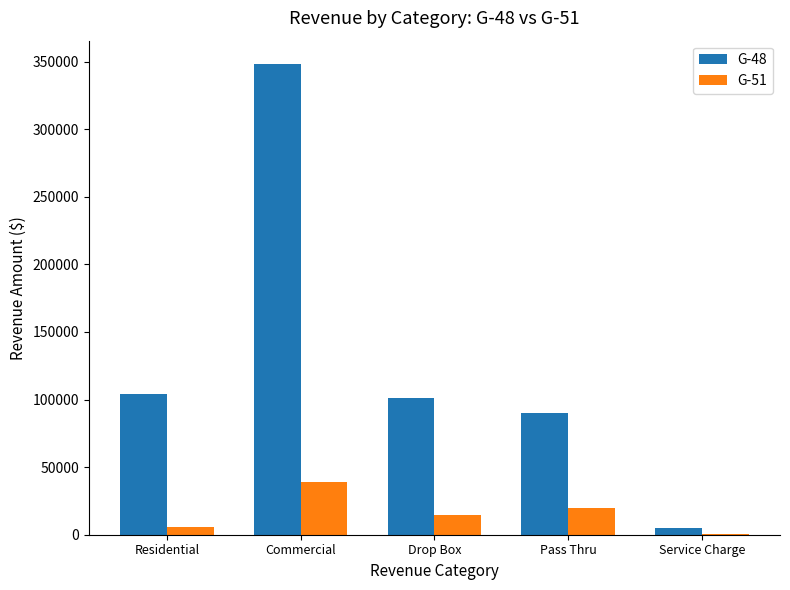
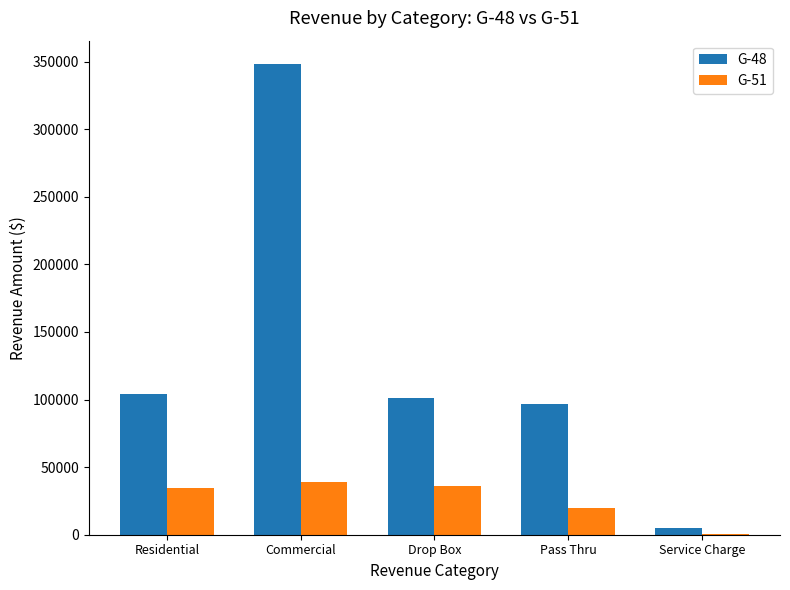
  {
    "G-48": {
      "Residential": 104000,
      "Commercial": 348000,
      "Drop Box": 101000,
-     "Pass Thru": 90000,
+     "Pass Thru": 97000,
      "Service Charge": 5000
    },
    "G-51": {
-     "Residential": 6000,
+     "Residential": 35000,
      "Commercial": 39000,
-     "Drop Box": 15000,
+     "Drop Box": 36000,
      "Pass Thru": 20000
    }
  }
